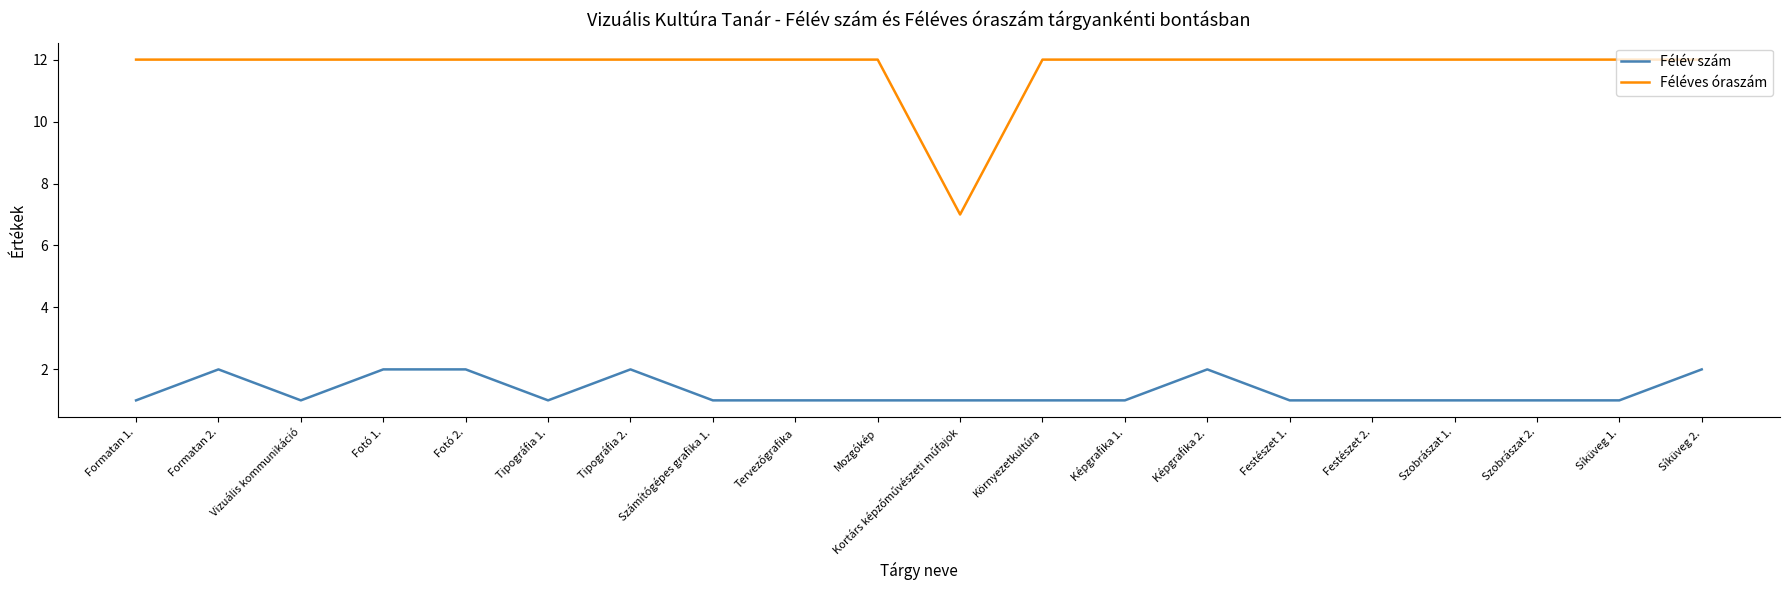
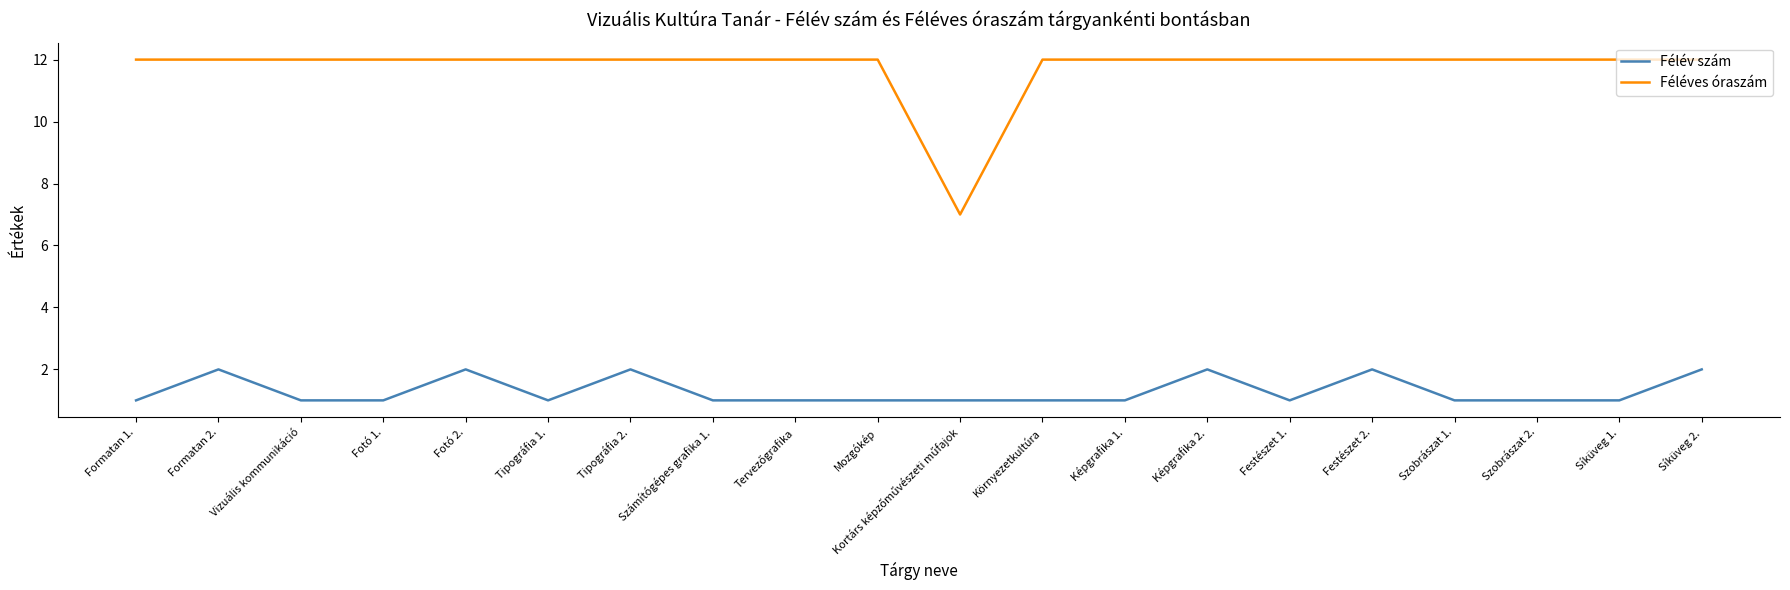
  {
    "Félév szám": {
      "Formatan 1.": 1,
      "Formatan 2.": 2,
      "Vizuális kommunikáció": 1,
-     "Fotó 1.": 2,
+     "Fotó 1.": 1,
      "Fotó 2.": 2,
      "Tipográfia 1.": 1,
      "Tipográfia 2.": 2,
      "Számítógépes grafika 1.": 1,
      "Tervezőgrafika": 1,
      "Mozgókép": 1,
      "Kortárs képzőművészeti műfajok": 1,
      "Környezetkultúra": 1,
      "Képgrafika 1.": 1,
      "Képgrafika 2.": 2,
      "Festészet 1.": 1,
-     "Festészet 2.": 1,
+     "Festészet 2.": 2,
      "Szobrászat 1.": 1,
      "Szobrászat 2.": 1,
      "Síküveg 1.": 1,
      "Síküveg 2.": 2
    },
    "Féléves óraszám": {
      "Formatan 1.": 12,
      "Formatan 2.": 12,
      "Vizuális kommunikáció": 12,
      "Fotó 1.": 12,
      "Fotó 2.": 12,
      "Tipográfia 1.": 12,
      "Tipográfia 2.": 12,
      "Számítógépes grafika 1.": 12,
      "Tervezőgrafika": 12,
      "Mozgókép": 12,
      "Kortárs képzőművészeti műfajok": 7,
      "Környezetkultúra": 12,
      "Képgrafika 1.": 12,
      "Képgrafika 2.": 12,
      "Festészet 1.": 12,
      "Festészet 2.": 12,
      "Szobrászat 1.": 12,
      "Szobrászat 2.": 12
    }
  }
